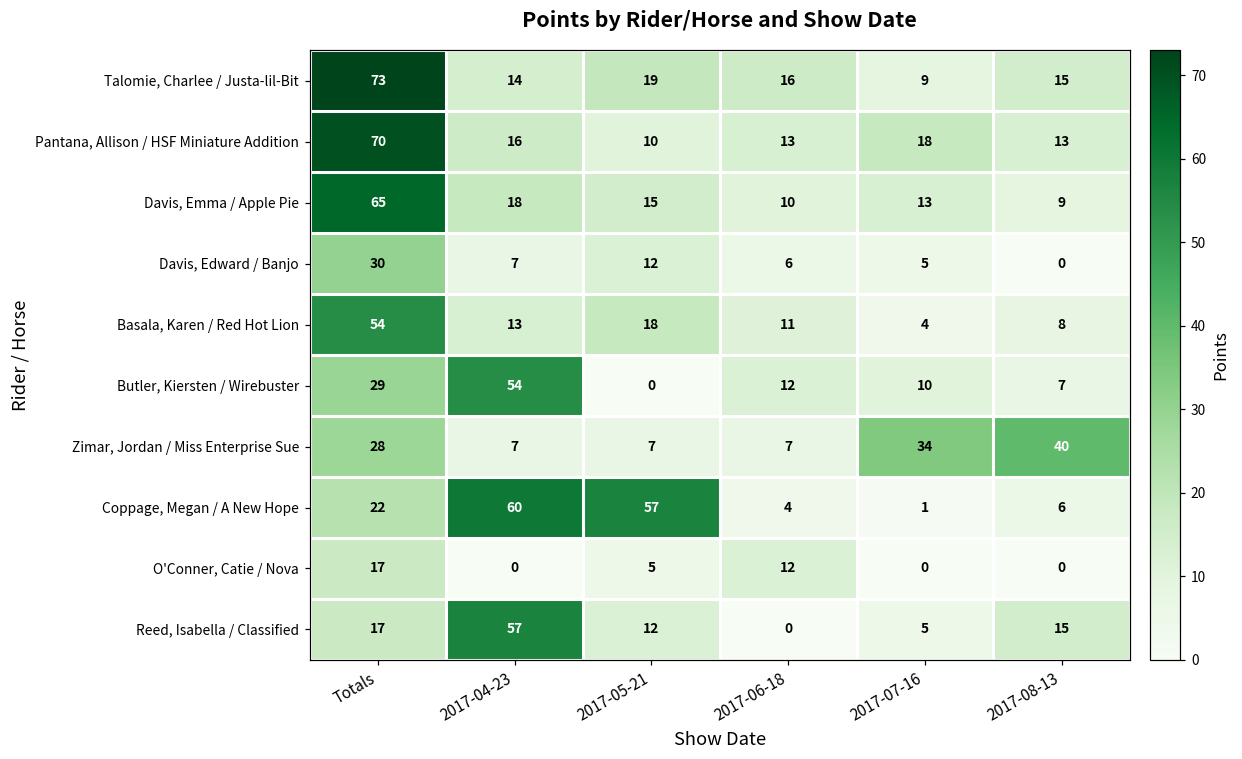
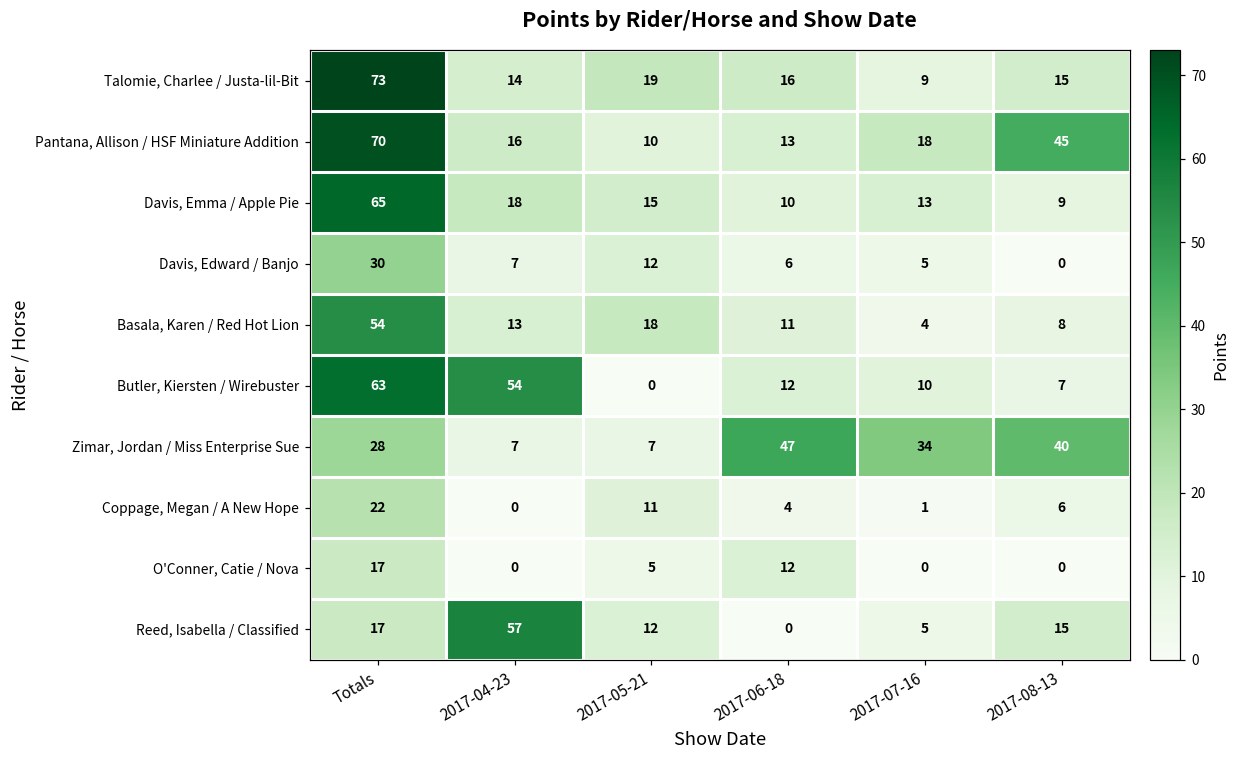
  {
    "Talomie, Charlee / Justa-lil-Bit": {
      "Totals": 73,
      "2017-04-23": 14,
      "2017-05-21": 19,
      "2017-06-18": 16,
      "2017-07-16": 9,
      "2017-08-13": 15
    },
    "Pantana, Allison / HSF Miniature Addition": {
      "Totals": 70,
      "2017-04-23": 16,
      "2017-05-21": 10,
      "2017-06-18": 13,
      "2017-07-16": 18,
-     "2017-08-13": 13
+     "2017-08-13": 45
    },
    "Davis, Emma / Apple Pie": {
      "Totals": 65,
      "2017-04-23": 18,
      "2017-05-21": 15,
      "2017-06-18": 10,
      "2017-07-16": 13,
      "2017-08-13": 9
    },
    "Davis, Edward / Banjo": {
      "Totals": 30,
      "2017-04-23": 7,
      "2017-05-21": 12,
      "2017-06-18": 6,
      "2017-07-16": 5,
      "2017-08-13": 0
    },
    "Basala, Karen / Red Hot Lion": {
      "Totals": 54,
      "2017-04-23": 13,
      "2017-05-21": 18,
      "2017-06-18": 11,
      "2017-07-16": 4,
      "2017-08-13": 8
    },
    "Butler, Kiersten / Wirebuster": {
-     "Totals": 29,
+     "Totals": 63,
      "2017-04-23": 54,
      "2017-05-21": 0,
      "2017-06-18": 12,
      "2017-07-16": 10,
      "2017-08-13": 7
    },
    "Zimar, Jordan / Miss Enterprise Sue": {
      "Totals": 28,
      "2017-04-23": 7,
      "2017-05-21": 7,
-     "2017-06-18": 7,
+     "2017-06-18": 47,
      "2017-07-16": 34,
      "2017-08-13": 40
    },
    "Coppage, Megan / A New Hope": {
      "Totals": 22,
-     "2017-04-23": 60,
-     "2017-05-21": 57,
+     "2017-04-23": 0,
+     "2017-05-21": 11,
      "2017-06-18": 4,
      "2017-07-16": 1,
      "2017-08-13": 6
    },
    "O'Conner, Catie / Nova": {
      "Totals": 17,
      "2017-04-23": 0,
      "2017-05-21": 5,
      "2017-06-18": 12,
      "2017-07-16": 0,
      "2017-08-13": 0
    },
    "Reed, Isabella / Classified": {
      "Totals": 17,
      "2017-04-23": 57,
      "2017-05-21": 12,
      "2017-06-18": 0,
      "2017-07-16": 5,
      "2017-08-13": 15
    }
  }
